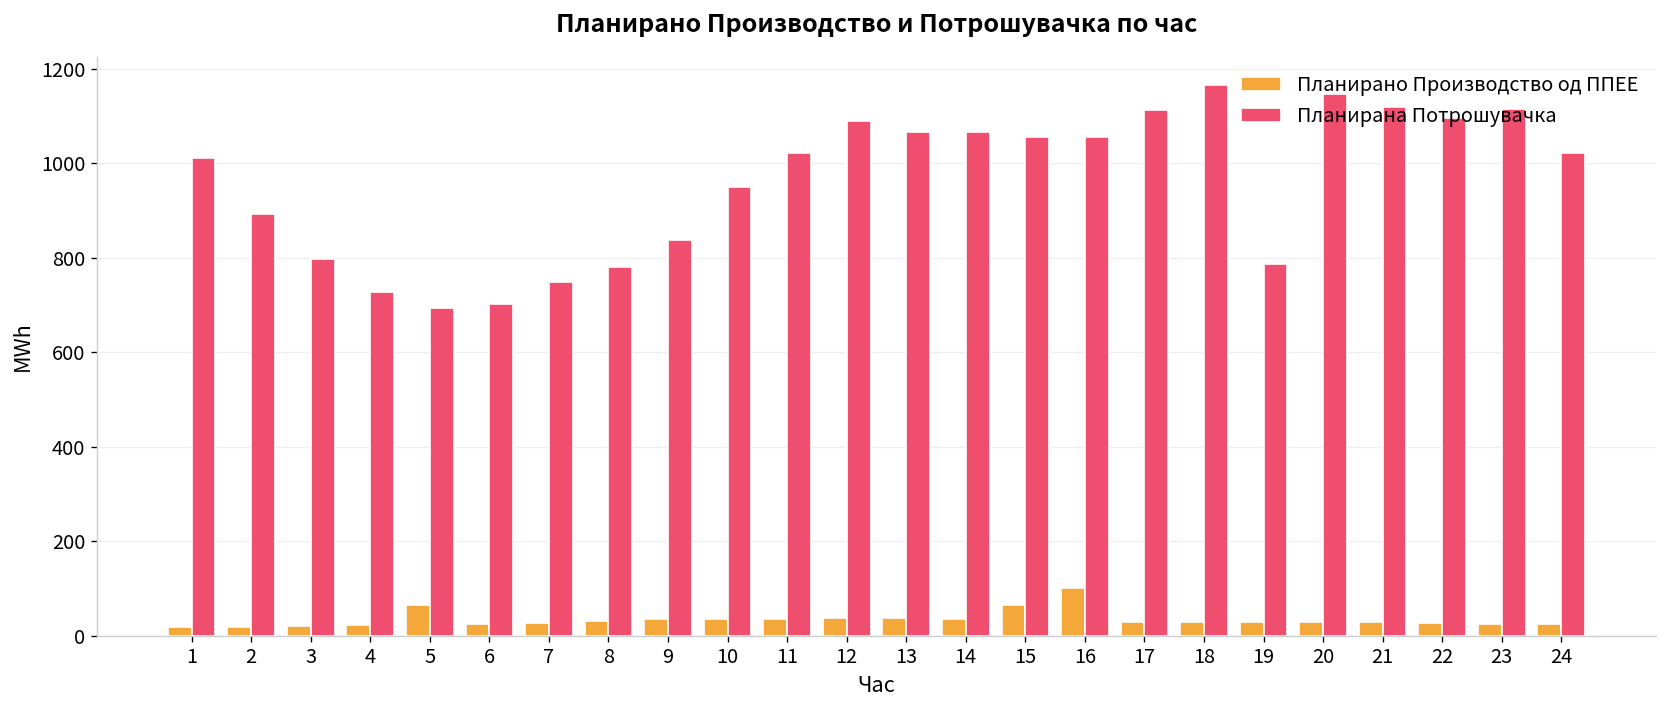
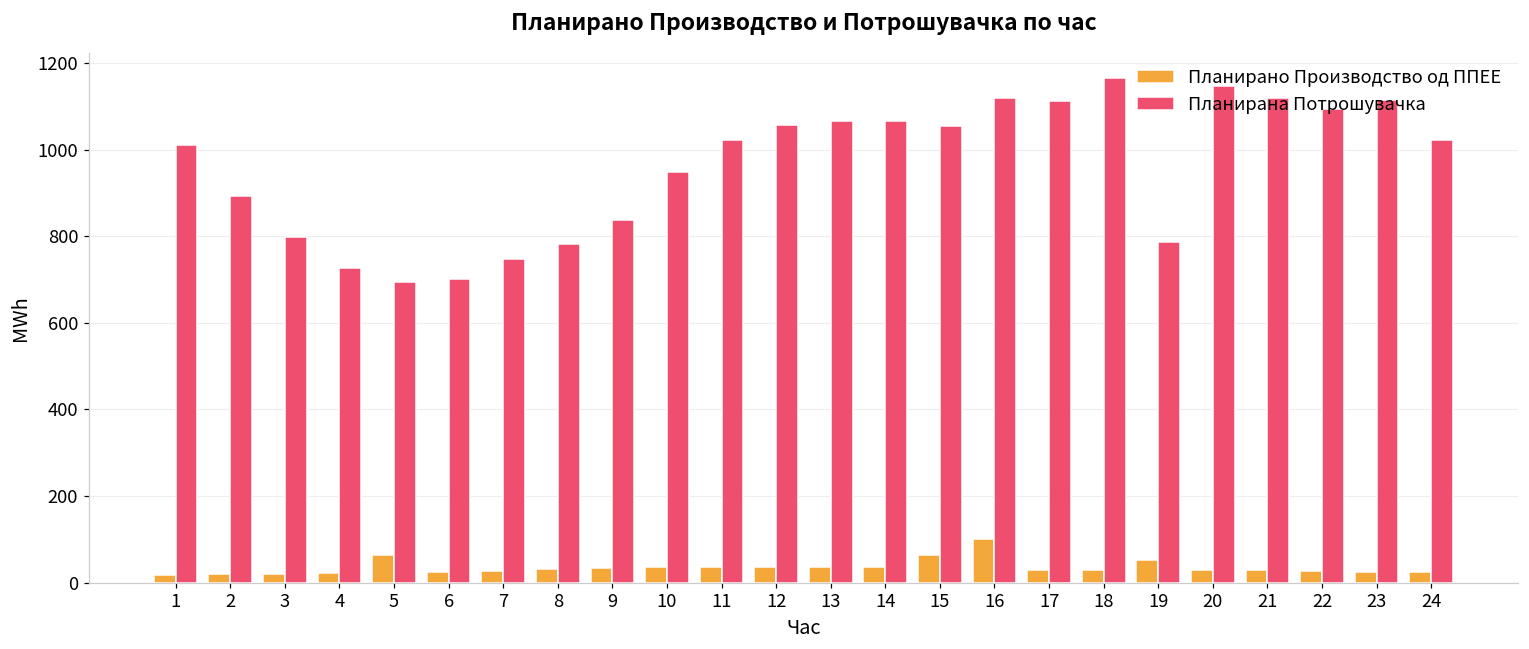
  {
    "Планирано Производство од ППЕЕ": {
      "1": 20,
      "2": 20,
      "3": 20,
      "4": 20,
      "5": 60,
      "6": 30,
      "7": 30,
      "8": 30,
      "9": 30,
      "10": 40,
      "11": 40,
      "12": 40,
      "13": 40,
      "14": 40,
      "15": 60,
      "16": 100,
      "17": 30,
      "18": 30,
-     "19": 30,
+     "19": 50,
      "20": 30,
      "21": 30,
      "22": 30,
      "23": 30,
      "24": 20
    },
    "Планирана Потрошувачка": {
      "1": 1010,
      "2": 890,
      "3": 800,
      "4": 730,
      "5": 690,
      "6": 700,
      "7": 750,
      "8": 780,
      "9": 840,
      "10": 950,
      "11": 1020,
-     "12": 1090,
+     "12": 1060,
      "13": 1070,
      "14": 1070,
      "15": 1060,
-     "16": 1060,
+     "16": 1120,
      "17": 1110,
      "18": 1170,
      "19": 790,
      "20": 1150,
      "21": 1120,
      "22": 1090,
      "23": 1110,
      "24": 1020
    }
  }
